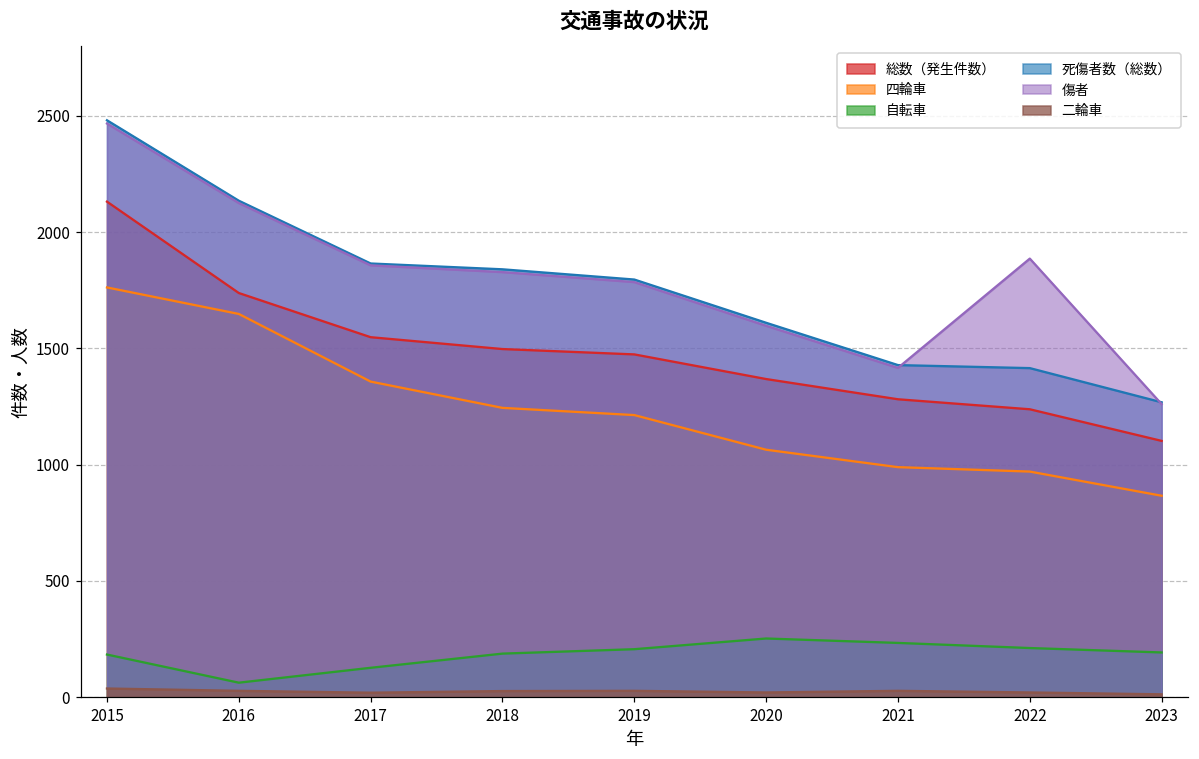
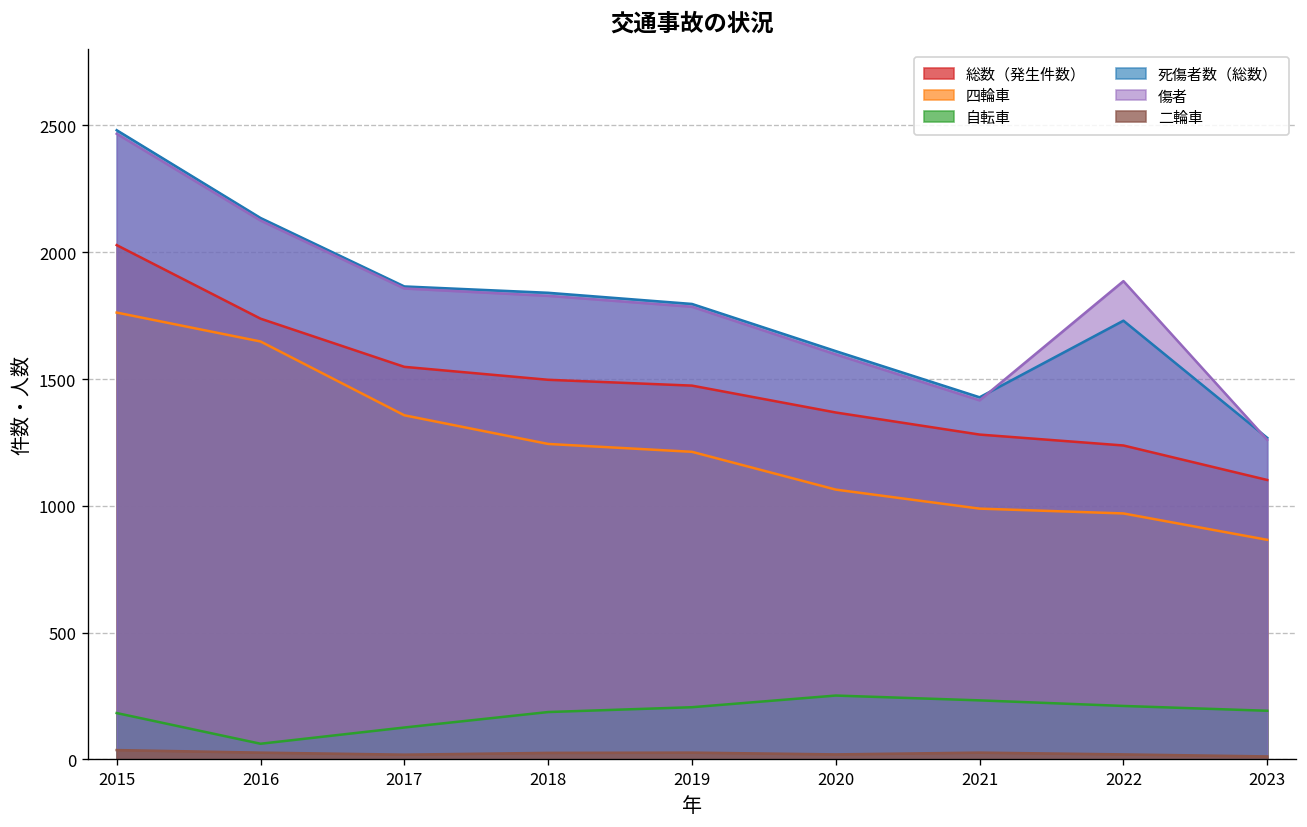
  {
    "総数（発生件数）": {
-     "2015": 2130,
+     "2015": 2030,
      "2016": 1740,
      "2017": 1550,
      "2018": 1500,
      "2019": 1470,
      "2020": 1370,
      "2021": 1280,
      "2022": 1240,
      "2023": 1100
    },
    "四輪車": {
      "2015": 1760,
      "2016": 1650,
      "2017": 1360,
      "2018": 1240,
      "2019": 1210,
      "2020": 1060,
      "2021": 990,
      "2022": 970,
      "2023": 870
    },
    "自転車": {
      "2015": 180,
      "2016": 60,
      "2017": 130,
      "2018": 190,
      "2019": 210,
      "2020": 250,
      "2021": 230,
      "2022": 210,
      "2023": 190
    },
    "死傷者数（総数）": {
      "2015": 2480,
      "2018": 1840,
      "2020": 1610,
-     "2022": 1420
+     "2022": 1730
    },
    "傷者": {
      "2015": 2470,
      "2018": 1830,
      "2020": 1600,
      "2022": 1890
    },
    "二輪車": {
      "2015": 40,
      "2016": 30,
      "2017": 20,
      "2018": 30,
      "2019": 30,
      "2020": 20,
      "2021": 30,
      "2022": 20,
      "2023": 10
    }
  }
